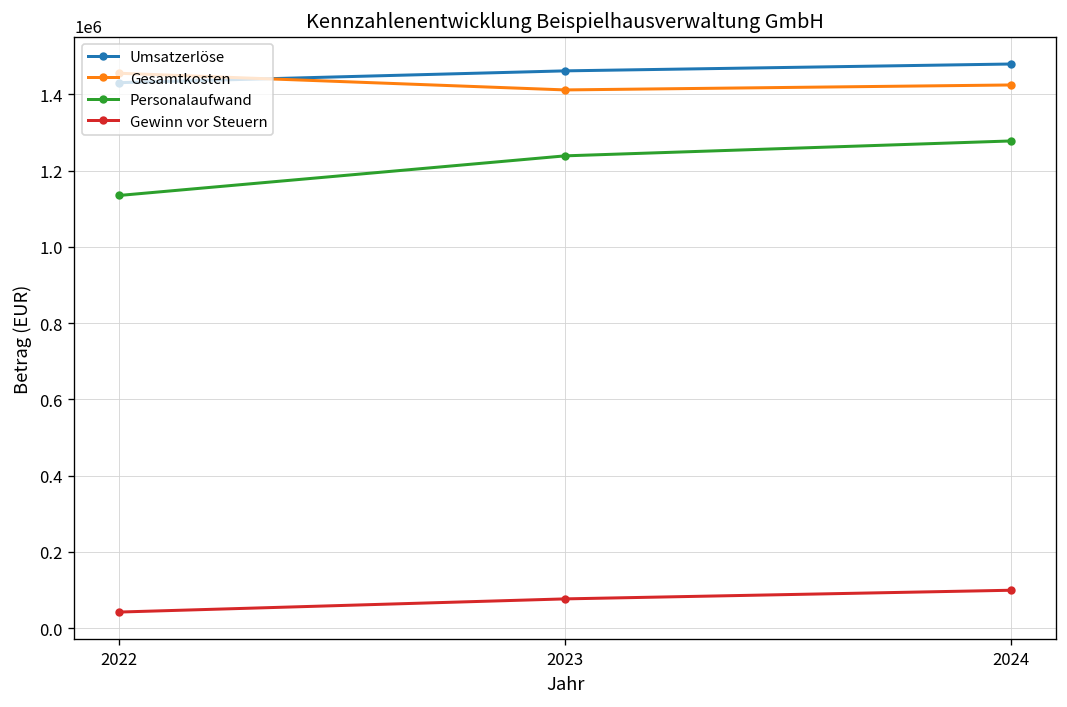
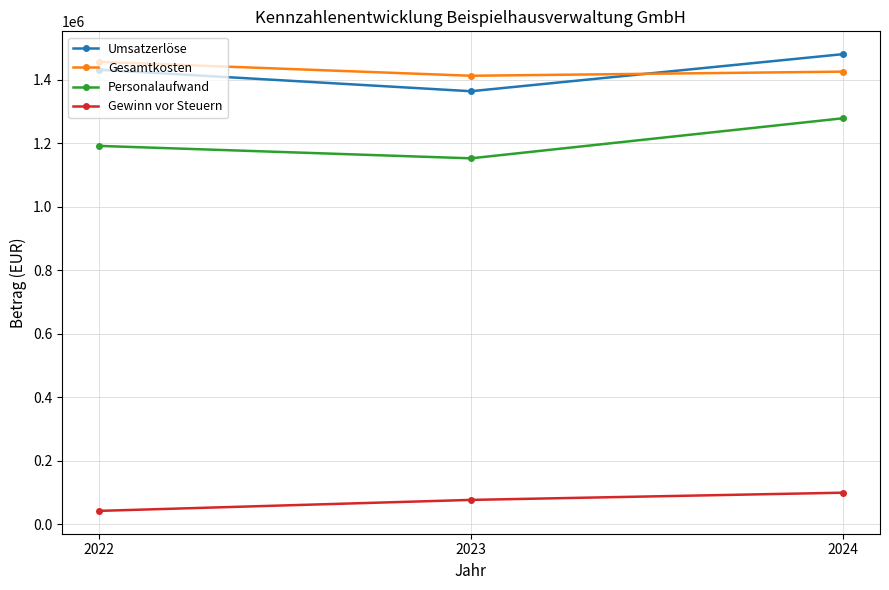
  {
    "Umsatzerlöse": {
-     "2023": 1460000,
+     "2023": 1360000,
      "2024": 1480000
    },
    "Gesamtkosten": {
      "2023": 1410000,
      "2024": 1430000
    },
    "Personalaufwand": {
-     "2022": 1140000,
-     "2023": 1240000,
+     "2022": 1190000,
+     "2023": 1150000,
      "2024": 1280000
    },
    "Gewinn vor Steuern": {
      "2022": 40000,
      "2023": 80000,
      "2024": 100000
    }
  }
